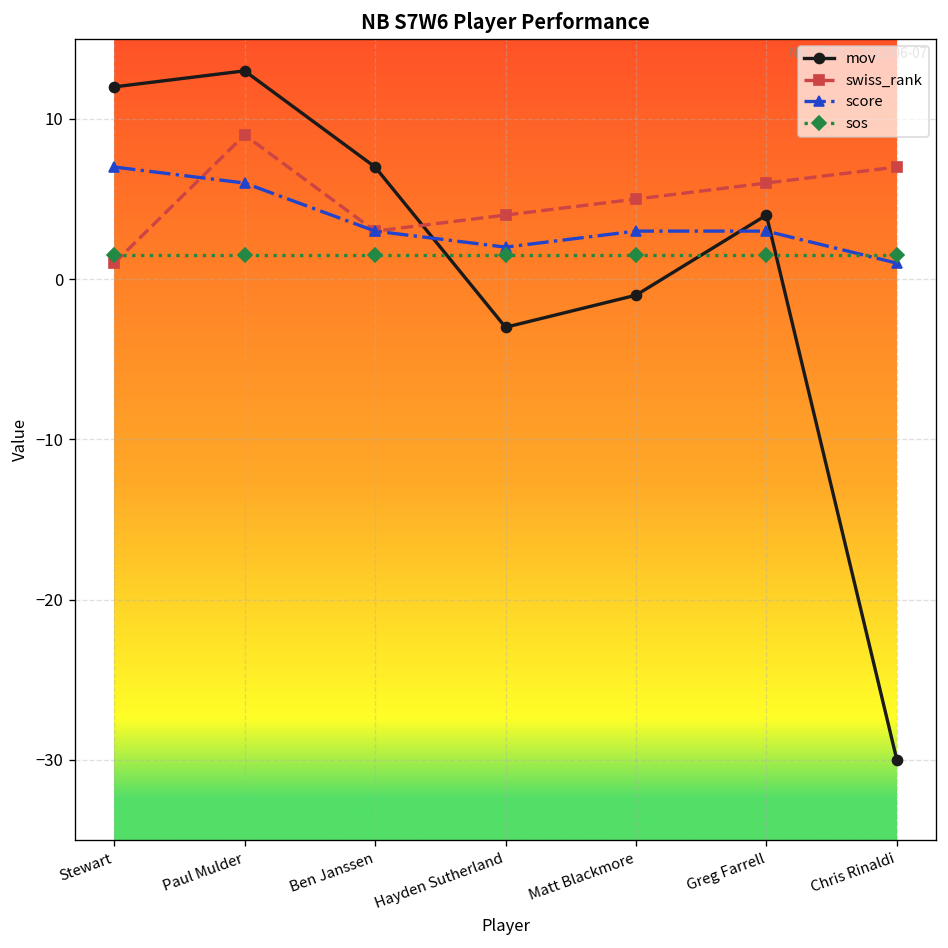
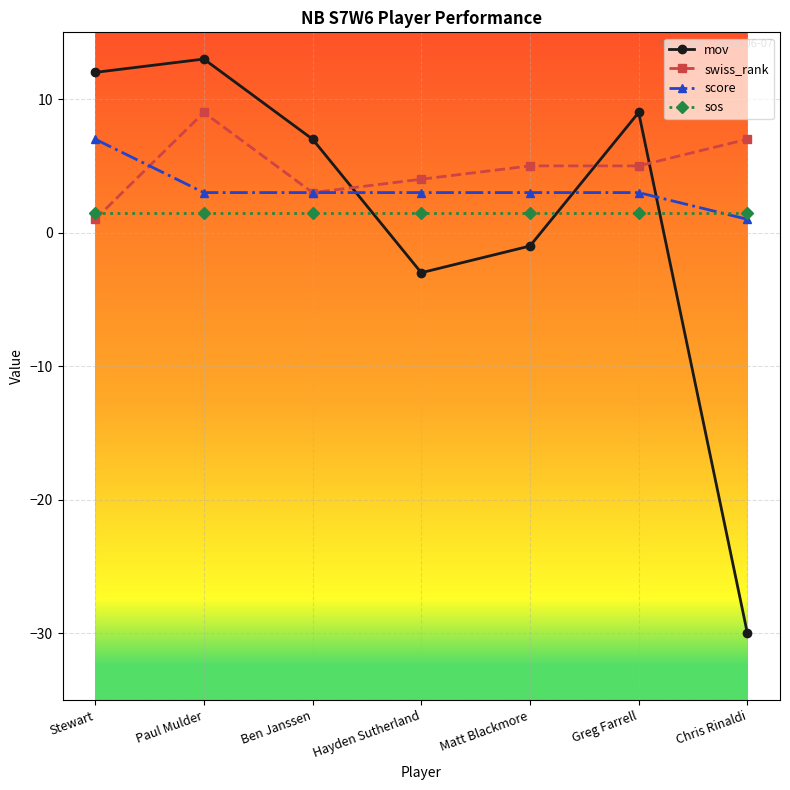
  {
    "mov": {
      "Stewart": 12,
      "Paul Mulder": 13,
      "Ben Janssen": 7,
      "Hayden Sutherland": -3,
      "Matt Blackmore": -1,
-     "Greg Farrell": 4,
+     "Greg Farrell": 9,
      "Chris Rinaldi": -30
    },
    "swiss_rank": {
      "Stewart": 1,
      "Paul Mulder": 9,
      "Hayden Sutherland": 4,
      "Matt Blackmore": 5,
-     "Greg Farrell": 6,
+     "Greg Farrell": 5,
      "Chris Rinaldi": 7
    },
    "score": {
      "Stewart": 7,
-     "Paul Mulder": 6,
-     "Hayden Sutherland": 2,
+     "Paul Mulder": 3,
+     "Hayden Sutherland": 3,
      "Matt Blackmore": 3,
      "Greg Farrell": 3,
      "Chris Rinaldi": 1
    },
    "sos": {
      "Stewart": 1.5,
      "Paul Mulder": 1.5,
      "Ben Janssen": 1.5,
      "Hayden Sutherland": 1.5,
      "Matt Blackmore": 1.5,
      "Greg Farrell": 1.5,
      "Chris Rinaldi": 1.5
    }
  }
